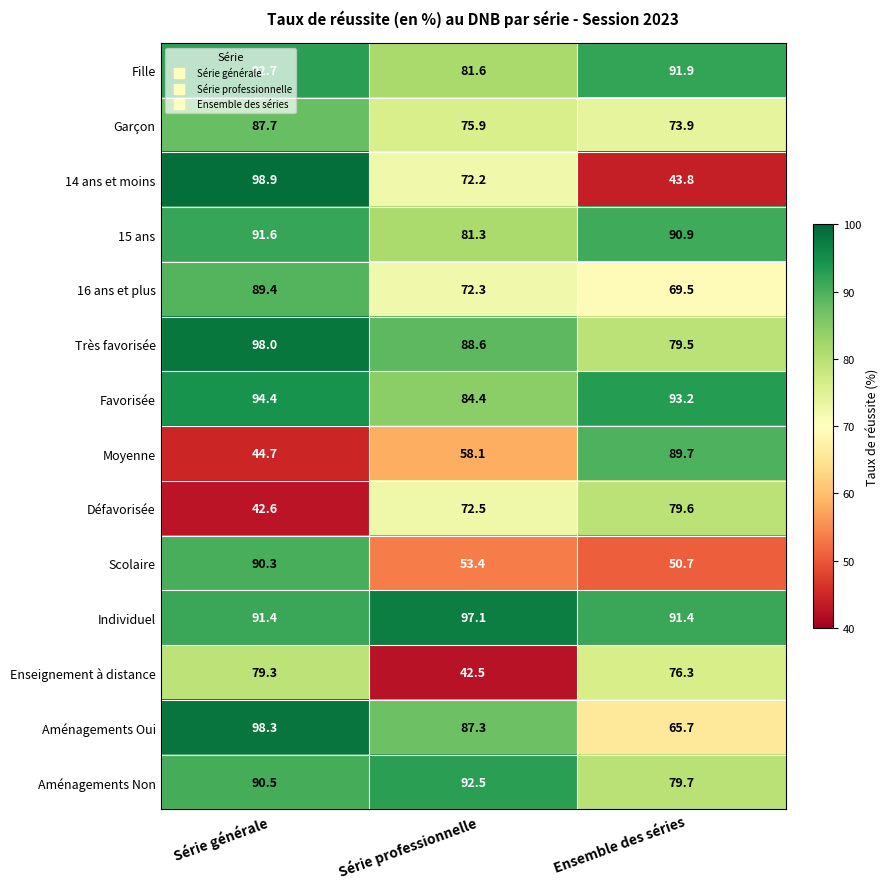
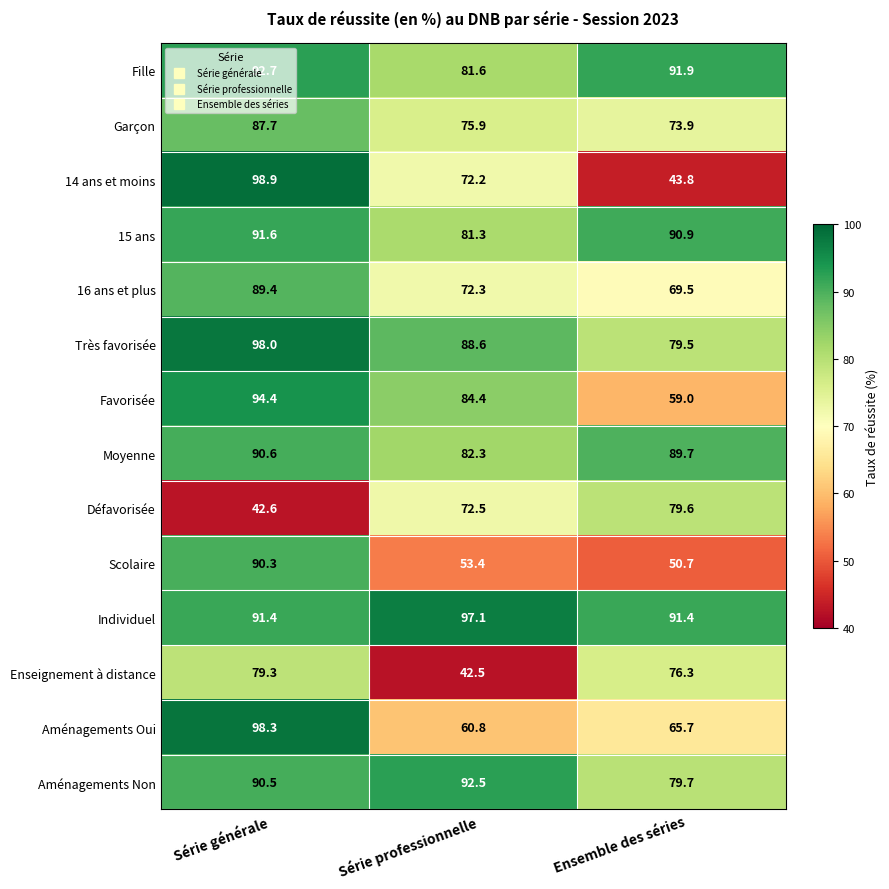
  {
    "Fille": {
      "Série professionnelle": 81.6,
      "Ensemble des séries": 91.9
    },
    "Garçon": {
      "Série générale": 87.7,
      "Série professionnelle": 75.9,
      "Ensemble des séries": 73.9
    },
    "14 ans et moins": {
      "Série générale": 98.9,
      "Série professionnelle": 72.2,
      "Ensemble des séries": 43.8
    },
    "15 ans": {
      "Série générale": 91.6,
      "Série professionnelle": 81.3,
      "Ensemble des séries": 90.9
    },
    "16 ans et plus": {
      "Série générale": 89.4,
      "Série professionnelle": 72.3,
      "Ensemble des séries": 69.5
    },
    "Très favorisée": {
      "Série générale": 98.0,
      "Série professionnelle": 88.6,
      "Ensemble des séries": 79.5
    },
    "Favorisée": {
      "Série générale": 94.4,
      "Série professionnelle": 84.4,
-     "Ensemble des séries": 93.2
+     "Ensemble des séries": 59.0
    },
    "Moyenne": {
-     "Série générale": 44.7,
-     "Série professionnelle": 58.1,
+     "Série générale": 90.6,
+     "Série professionnelle": 82.3,
      "Ensemble des séries": 89.7
    },
    "Défavorisée": {
      "Série générale": 42.6,
      "Série professionnelle": 72.5,
      "Ensemble des séries": 79.6
    },
    "Scolaire": {
      "Série générale": 90.3,
      "Série professionnelle": 53.4,
      "Ensemble des séries": 50.7
    },
    "Individuel": {
      "Série générale": 91.4,
      "Série professionnelle": 97.1,
      "Ensemble des séries": 91.4
    },
    "Enseignement à distance": {
      "Série générale": 79.3,
      "Série professionnelle": 42.5,
      "Ensemble des séries": 76.3
    },
    "Aménagements Oui": {
      "Série générale": 98.3,
-     "Série professionnelle": 87.3,
+     "Série professionnelle": 60.8,
      "Ensemble des séries": 65.7
    },
    "Aménagements Non": {
      "Série générale": 90.5,
      "Série professionnelle": 92.5,
      "Ensemble des séries": 79.7
    }
  }
